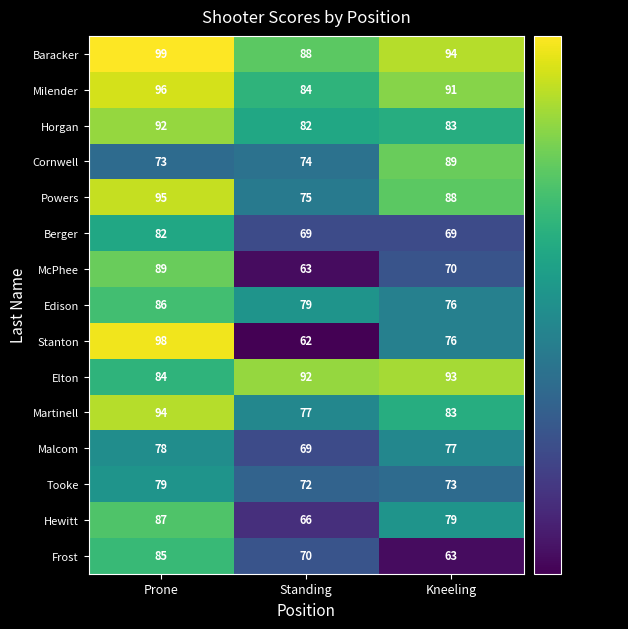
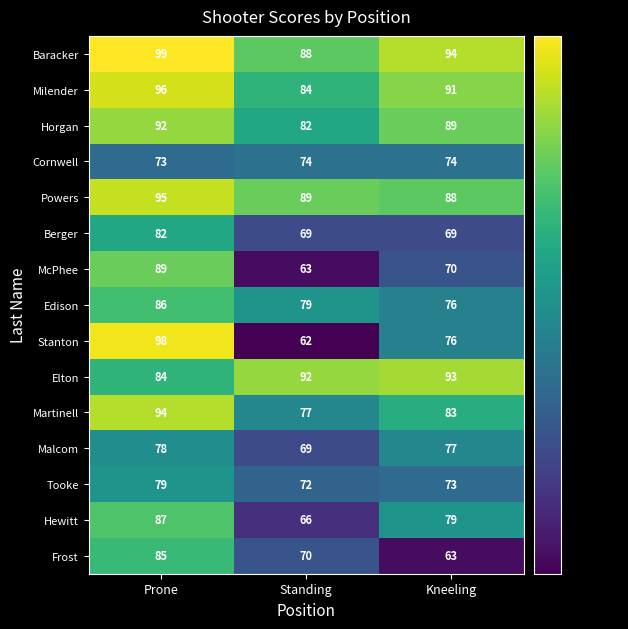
  {
    "Baracker": {
      "Prone": 99,
      "Standing": 88,
      "Kneeling": 94
    },
    "Milender": {
      "Prone": 96,
      "Standing": 84,
      "Kneeling": 91
    },
    "Horgan": {
      "Prone": 92,
      "Standing": 82,
-     "Kneeling": 83
+     "Kneeling": 89
    },
    "Cornwell": {
      "Prone": 73,
      "Standing": 74,
-     "Kneeling": 89
+     "Kneeling": 74
    },
    "Powers": {
      "Prone": 95,
-     "Standing": 75,
+     "Standing": 89,
      "Kneeling": 88
    },
    "Berger": {
      "Prone": 82,
      "Standing": 69,
      "Kneeling": 69
    },
    "McPhee": {
      "Prone": 89,
      "Standing": 63,
      "Kneeling": 70
    },
    "Edison": {
      "Prone": 86,
      "Standing": 79,
      "Kneeling": 76
    },
    "Stanton": {
      "Prone": 98,
      "Standing": 62,
      "Kneeling": 76
    },
    "Elton": {
      "Prone": 84,
      "Standing": 92,
      "Kneeling": 93
    },
    "Martinell": {
      "Prone": 94,
      "Standing": 77,
      "Kneeling": 83
    },
    "Malcom": {
      "Prone": 78,
      "Standing": 69,
      "Kneeling": 77
    },
    "Tooke": {
      "Prone": 79,
      "Standing": 72,
      "Kneeling": 73
    },
    "Hewitt": {
      "Prone": 87,
      "Standing": 66,
      "Kneeling": 79
    },
    "Frost": {
      "Prone": 85,
      "Standing": 70,
      "Kneeling": 63
    }
  }
